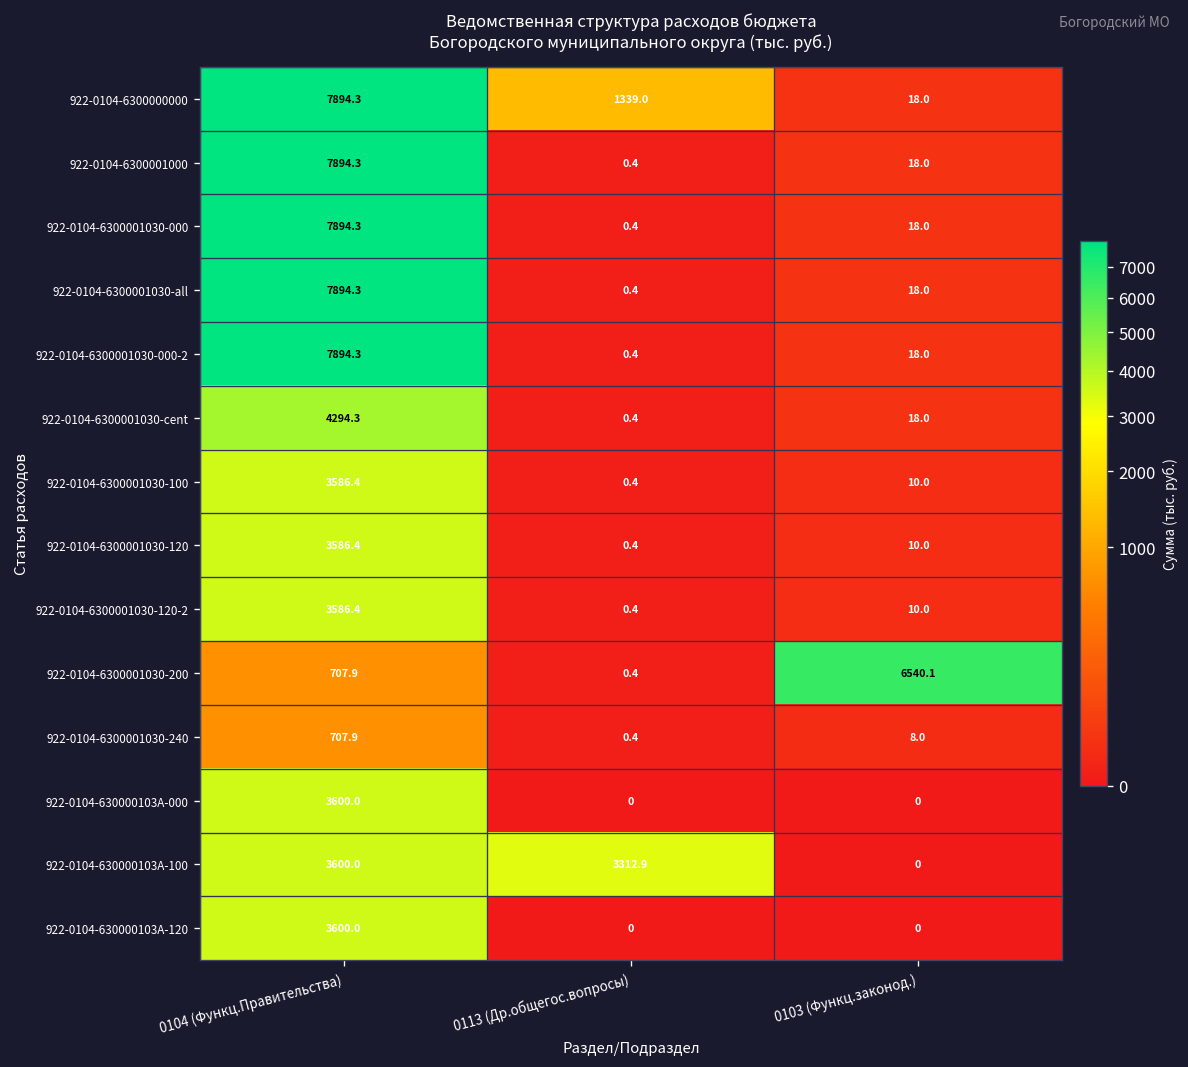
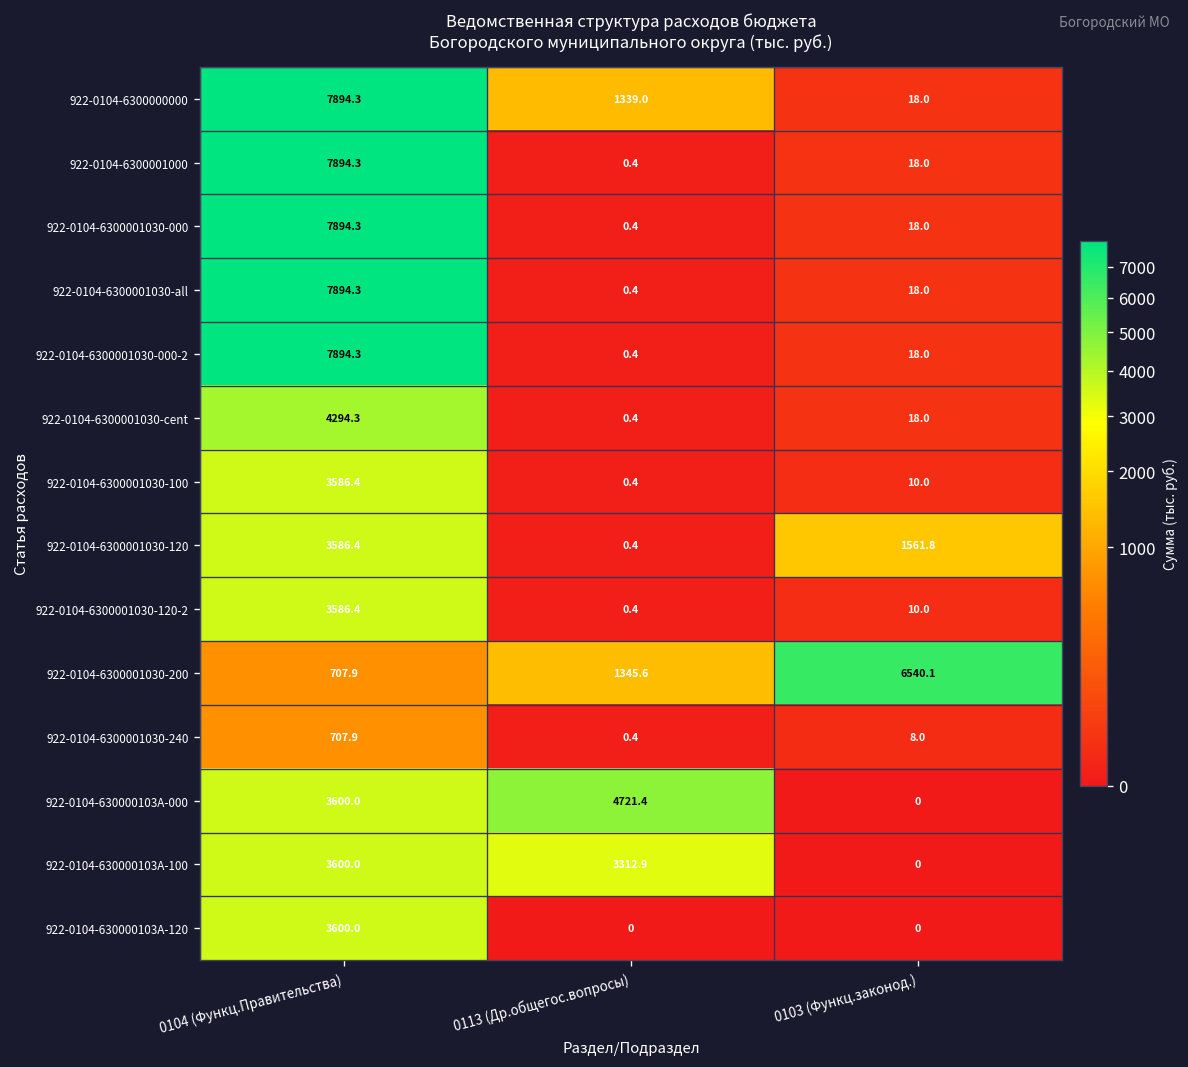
  {
    "922-0104-6300000000": {
      "0104 (Функц.Правительства)": 7894.3,
      "0113 (Др.общегос.вопросы)": 1339.0,
      "0103 (Функц.законод.)": 18.0
    },
    "922-0104-6300001000": {
      "0104 (Функц.Правительства)": 7894.3,
      "0113 (Др.общегос.вопросы)": 0.4,
      "0103 (Функц.законод.)": 18.0
    },
    "922-0104-6300001030-000": {
      "0104 (Функц.Правительства)": 7894.3,
      "0113 (Др.общегос.вопросы)": 0.4,
      "0103 (Функц.законод.)": 18.0
    },
    "922-0104-6300001030-all": {
      "0104 (Функц.Правительства)": 7894.3,
      "0113 (Др.общегос.вопросы)": 0.4,
      "0103 (Функц.законод.)": 18.0
    },
    "922-0104-6300001030-000-2": {
      "0104 (Функц.Правительства)": 7894.3,
      "0113 (Др.общегос.вопросы)": 0.4,
      "0103 (Функц.законод.)": 18.0
    },
    "922-0104-6300001030-cent": {
      "0104 (Функц.Правительства)": 4294.3,
      "0113 (Др.общегос.вопросы)": 0.4,
      "0103 (Функц.законод.)": 18.0
    },
    "922-0104-6300001030-100": {
      "0104 (Функц.Правительства)": 3586.4,
      "0113 (Др.общегос.вопросы)": 0.4,
      "0103 (Функц.законод.)": 10.0
    },
    "922-0104-6300001030-120": {
      "0104 (Функц.Правительства)": 3586.4,
      "0113 (Др.общегос.вопросы)": 0.4,
-     "0103 (Функц.законод.)": 10.0
+     "0103 (Функц.законод.)": 1561.8
    },
    "922-0104-6300001030-120-2": {
      "0104 (Функц.Правительства)": 3586.4,
      "0113 (Др.общегос.вопросы)": 0.4,
      "0103 (Функц.законод.)": 10.0
    },
    "922-0104-6300001030-200": {
      "0104 (Функц.Правительства)": 707.9,
-     "0113 (Др.общегос.вопросы)": 0.4,
+     "0113 (Др.общегос.вопросы)": 1345.6,
      "0103 (Функц.законод.)": 6540.1
    },
    "922-0104-6300001030-240": {
      "0104 (Функц.Правительства)": 707.9,
      "0113 (Др.общегос.вопросы)": 0.4,
      "0103 (Функц.законод.)": 8.0
    },
    "922-0104-630000103A-000": {
      "0104 (Функц.Правительства)": 3600.0,
-     "0113 (Др.общегос.вопросы)": 0,
+     "0113 (Др.общегос.вопросы)": 4721.4,
      "0103 (Функц.законод.)": 0
    },
    "922-0104-630000103A-100": {
      "0104 (Функц.Правительства)": 3600.0,
      "0113 (Др.общегос.вопросы)": 3312.9,
      "0103 (Функц.законод.)": 0
    },
    "922-0104-630000103A-120": {
      "0104 (Функц.Правительства)": 3600.0,
      "0113 (Др.общегос.вопросы)": 0,
      "0103 (Функц.законод.)": 0
    }
  }
